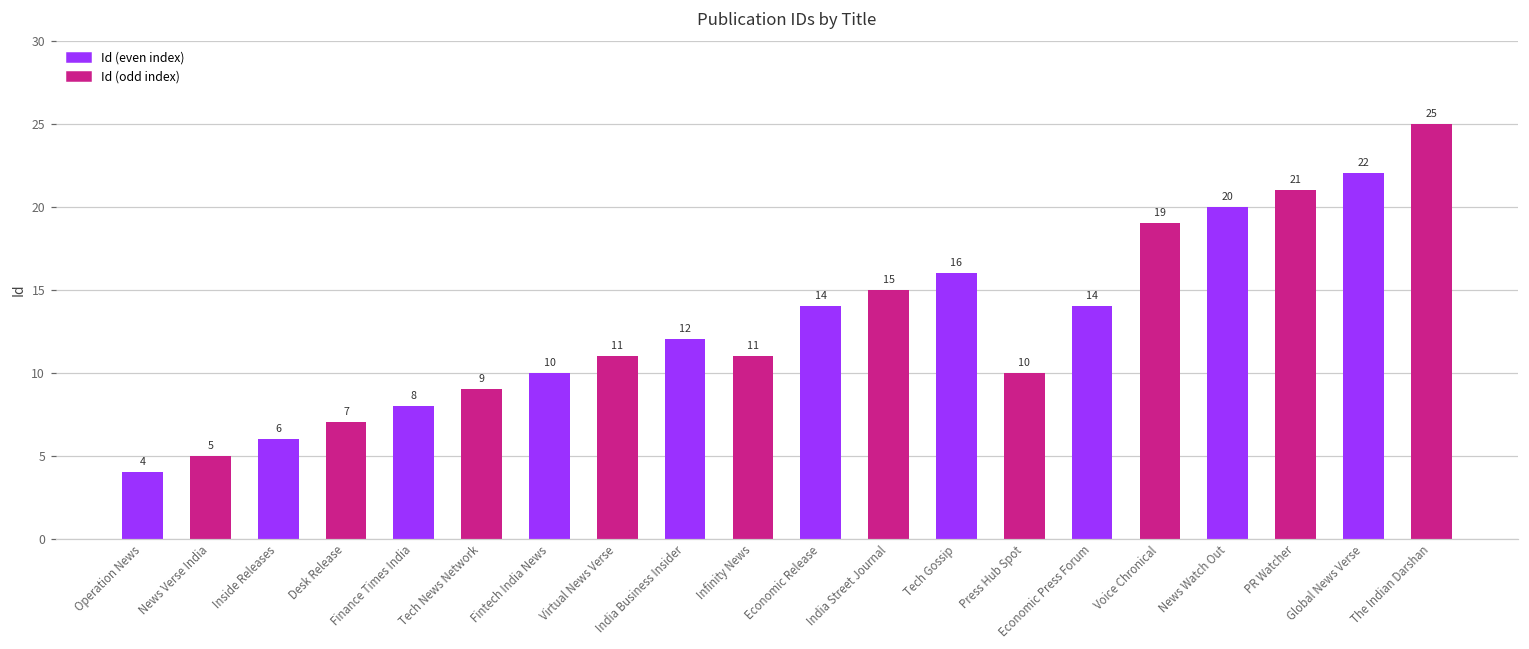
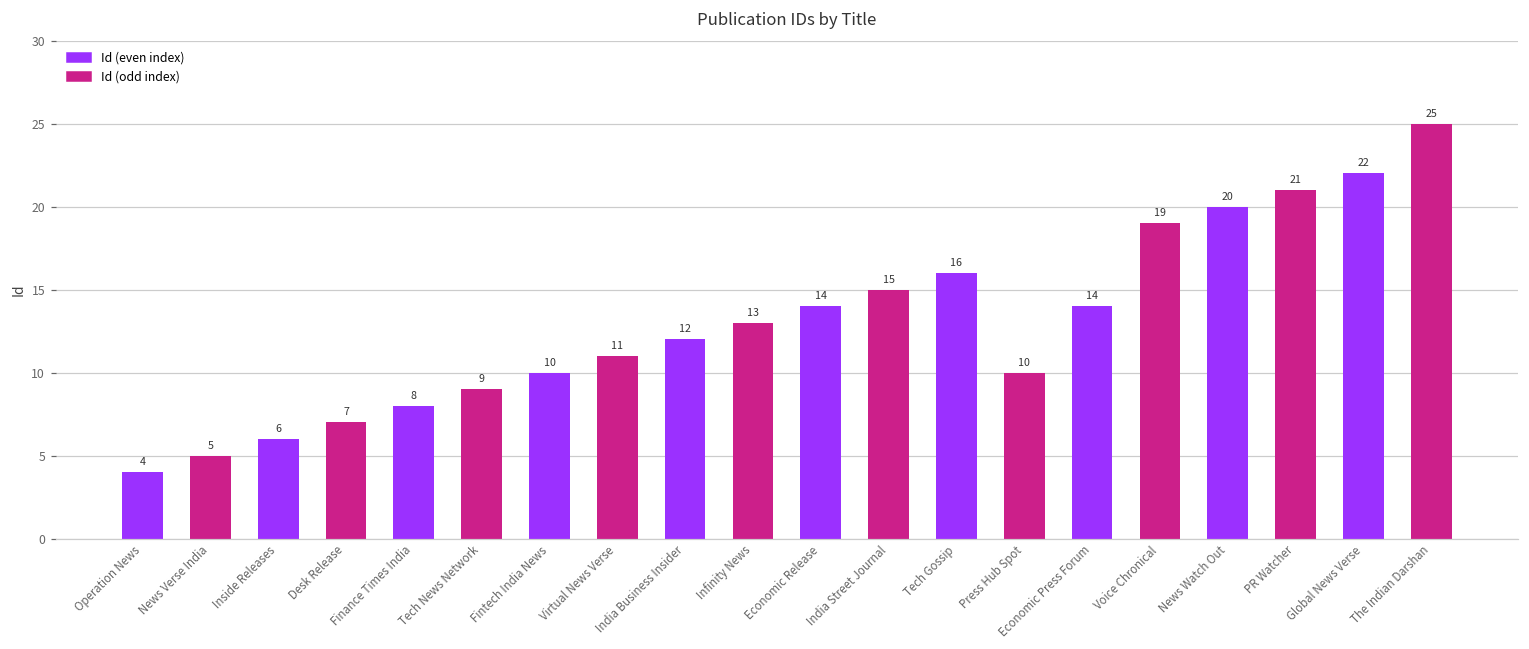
  {
    "Operation News": 4,
    "News Verse India": 5,
    "Inside Releases": 6,
    "Desk Release": 7,
    "Finance Times India": 8,
    "Tech News Network": 9,
    "Fintech India News": 10,
    "Virtual News Verse": 11,
    "India Business Insider": 12,
-   "Infinity News": 11,
+   "Infinity News": 13,
    "Economic Release": 14,
    "India Street Journal": 15,
    "Tech Gossip": 16,
    "Press Hub Spot": 10,
    "Economic Press Forum": 14,
    "Voice Chronical": 19,
    "News Watch Out": 20,
    "PR Watcher": 21,
    "Global News Verse": 22,
    "The Indian Darshan": 25
  }
